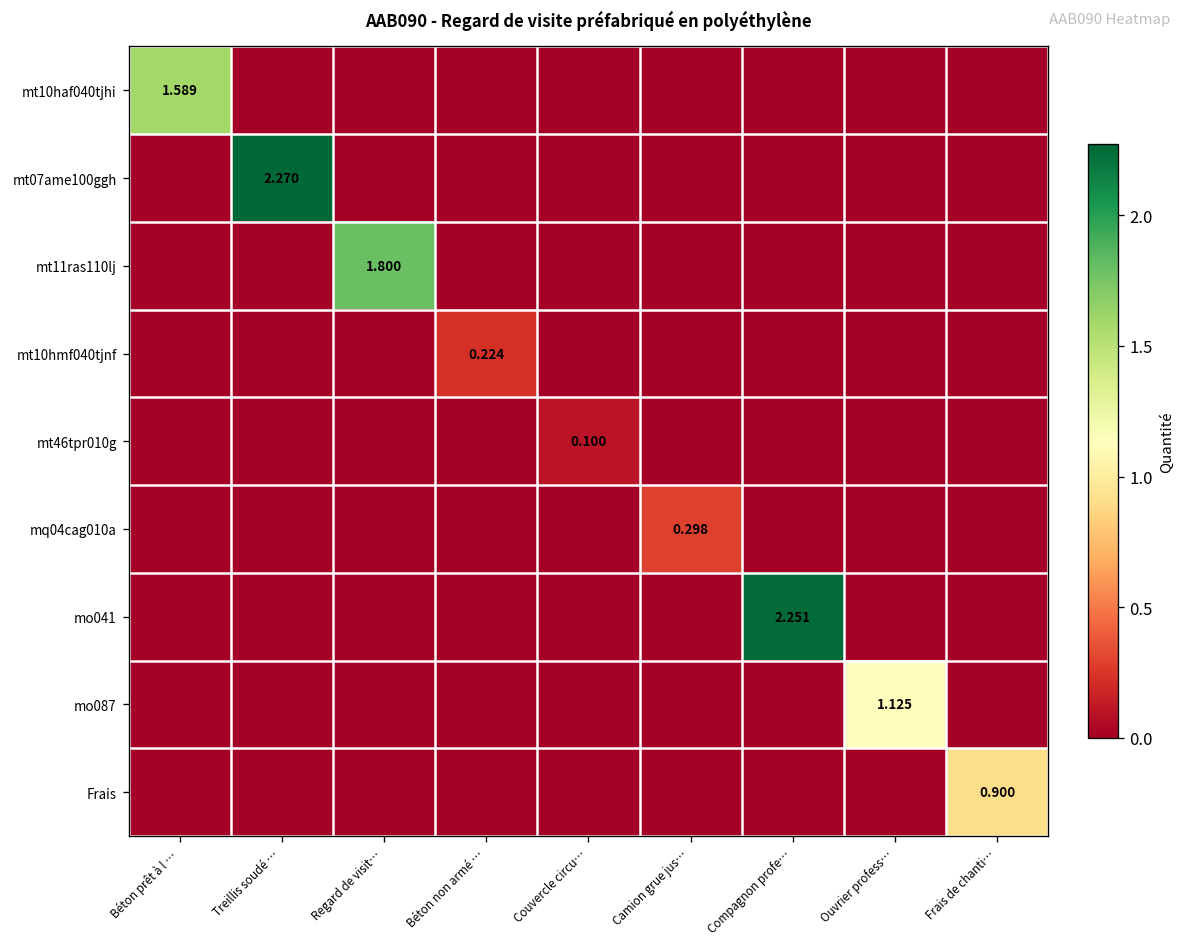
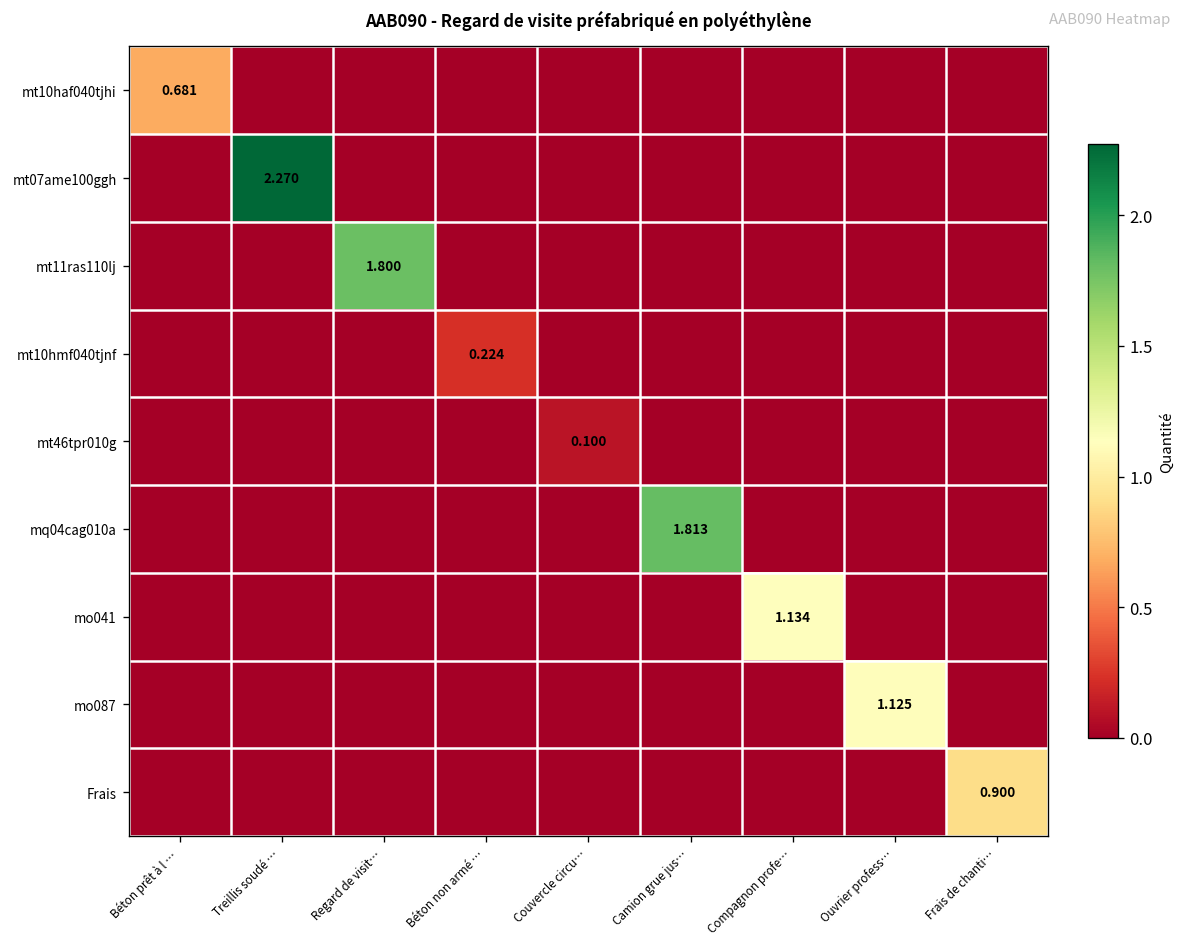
  {
    "mt10haf040tjhi": {
-     "Béton prêt à l …": 1.589
+     "Béton prêt à l …": 0.681
    },
    "mt07ame100ggh": {
      "Treillis soudé …": 2.270
    },
    "mt11ras110lj": {
      "Regard de visit…": 1.800
    },
    "mt10hmf040tjnf": {
      "Béton non armé …": 0.224
    },
    "mt46tpr010g": {
      "Couvercle circu…": 0.100
    },
    "mq04cag010a": {
-     "Camion grue jus…": 0.298
+     "Camion grue jus…": 1.813
    },
    "mo041": {
-     "Compagnon profe…": 2.251
+     "Compagnon profe…": 1.134
    },
    "mo087": {
      "Ouvrier profess…": 1.125
    },
    "Frais": {
      "Frais de chanti…": 0.900
    }
  }
